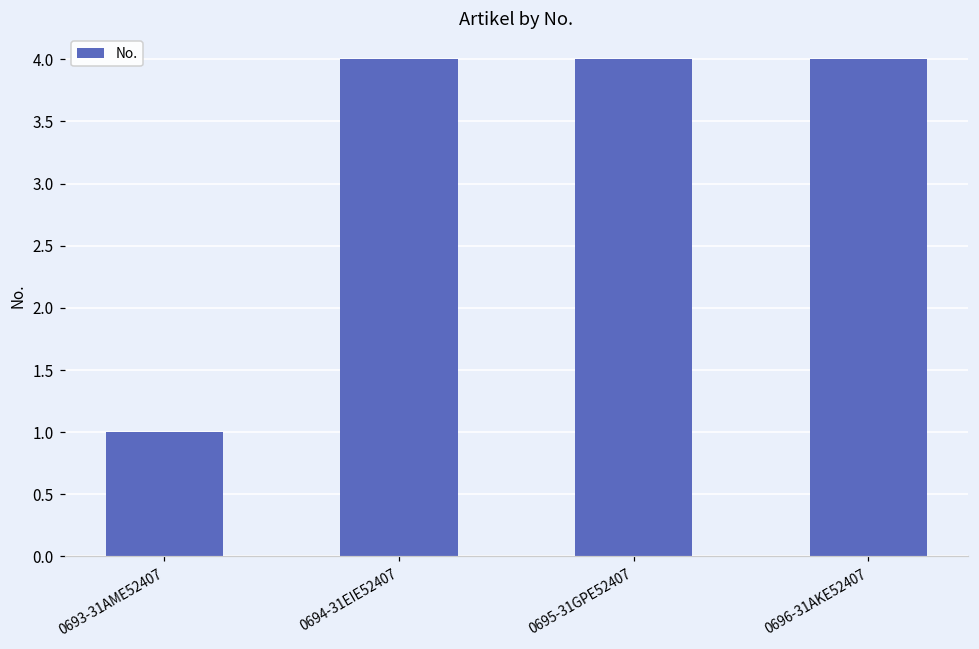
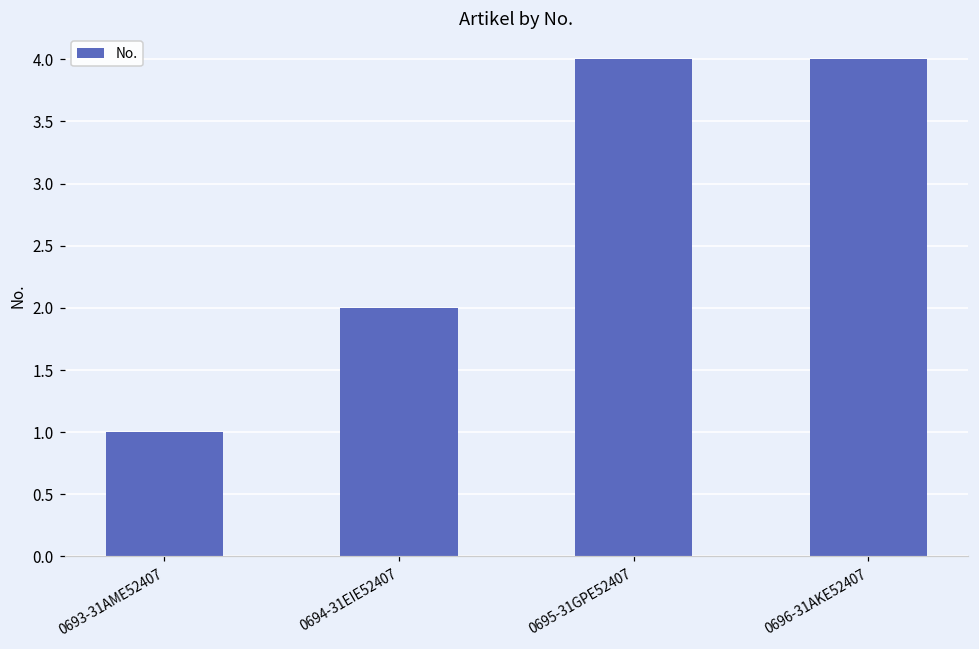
  {
    "0693-31AME52407": 1,
-   "0694-31EIE52407": 4,
+   "0694-31EIE52407": 2,
    "0695-31GPE52407": 4,
    "0696-31AKE52407": 4
  }
